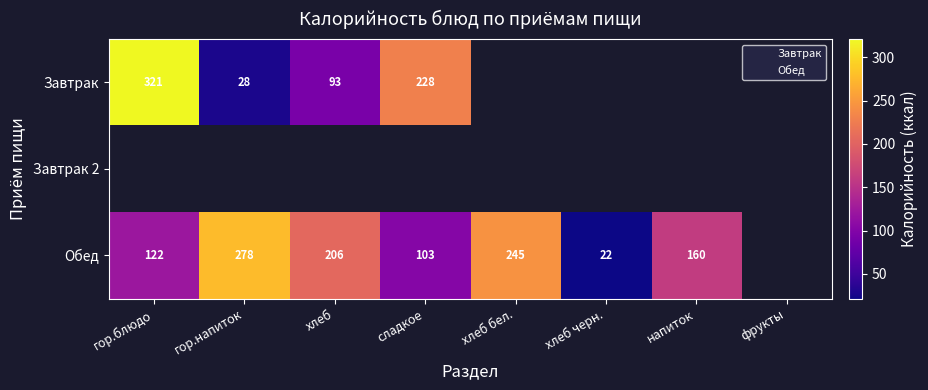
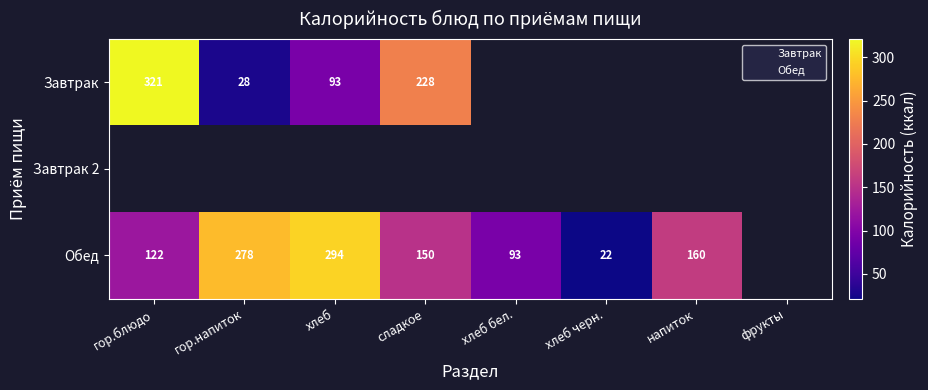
  {
    "Завтрак": {
      "гор.блюдо": 321,
      "гор.напиток": 28,
      "хлеб": 93,
      "сладкое": 228
    },
    "Обед": {
      "гор.блюдо": 122,
      "гор.напиток": 278,
-     "хлеб": 206,
-     "сладкое": 103,
-     "хлеб бел.": 245,
+     "хлеб": 294,
+     "сладкое": 150,
+     "хлеб бел.": 93,
      "хлеб черн.": 22,
      "напиток": 160
    }
  }
